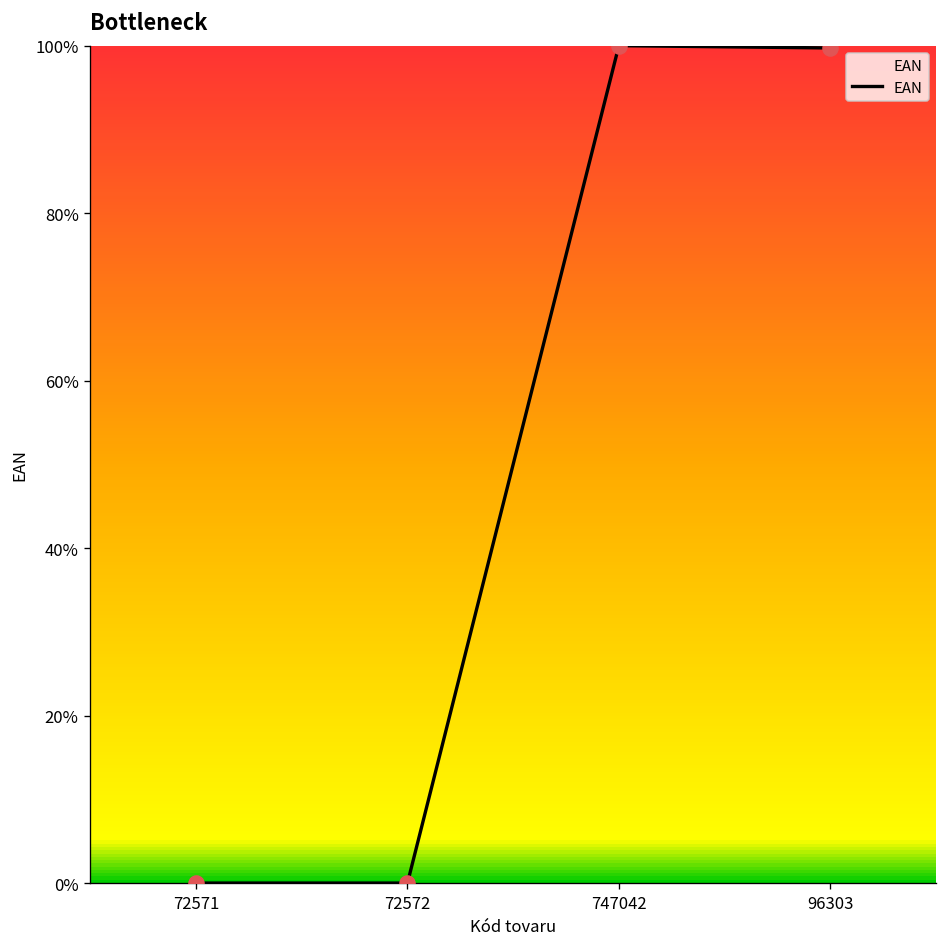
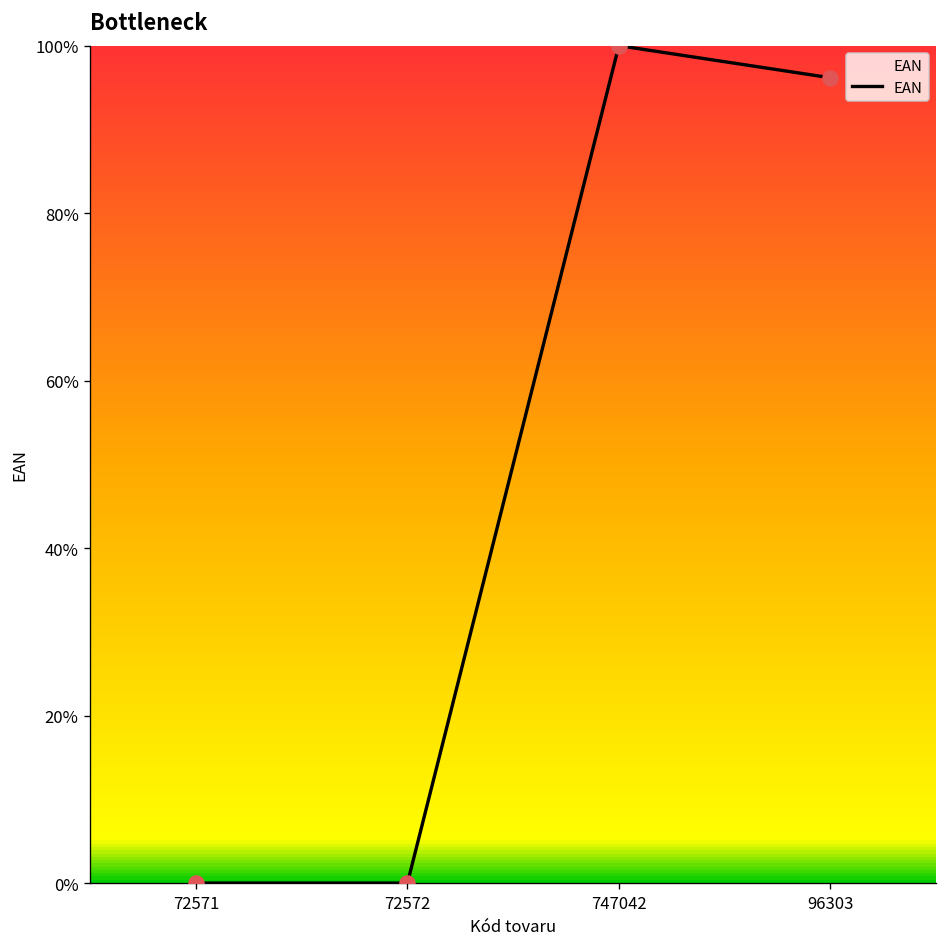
  {
    "72571": "0%",
    "72572": "0%",
    "747042": "100%",
-   "96303": "100%"
+   "96303": "96%"
  }
